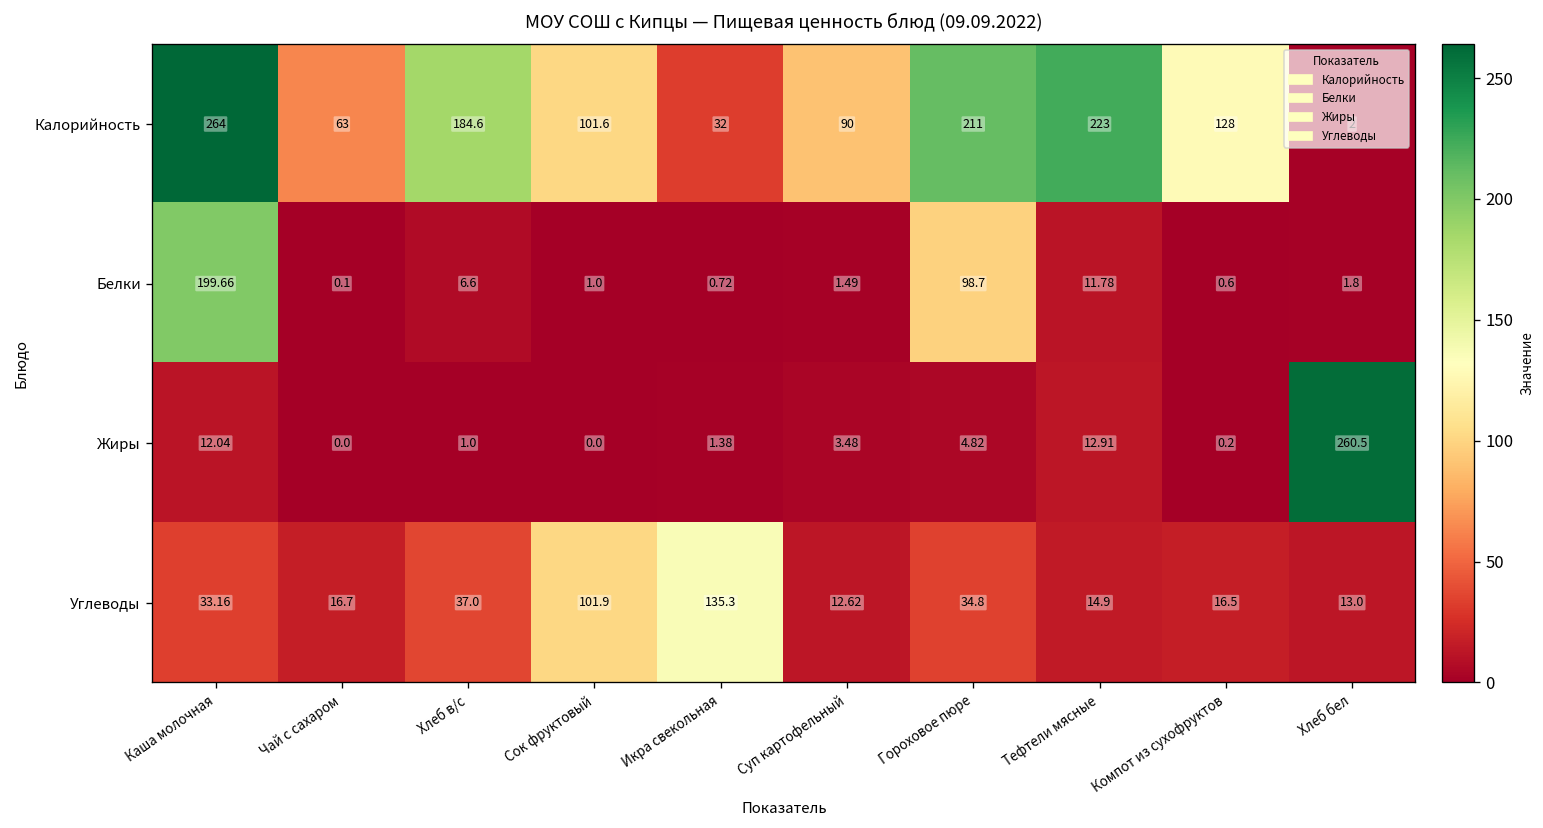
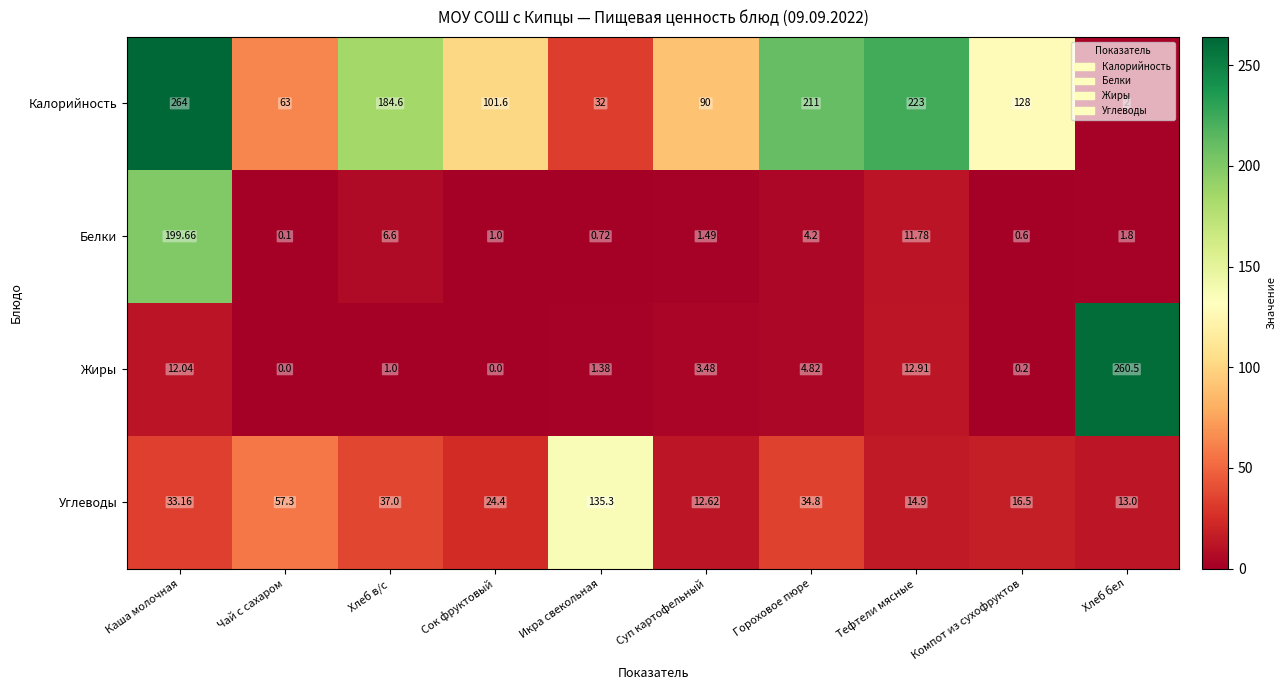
  {
    "Белки": {
-     "Гороховое пюре": 98.7
+     "Гороховое пюре": 4.2
    },
    "Углеводы": {
-     "Чай с сахаром": 16.7,
-     "Сок фруктовый": 101.9
+     "Чай с сахаром": 57.3,
+     "Сок фруктовый": 24.4
    }
  }
